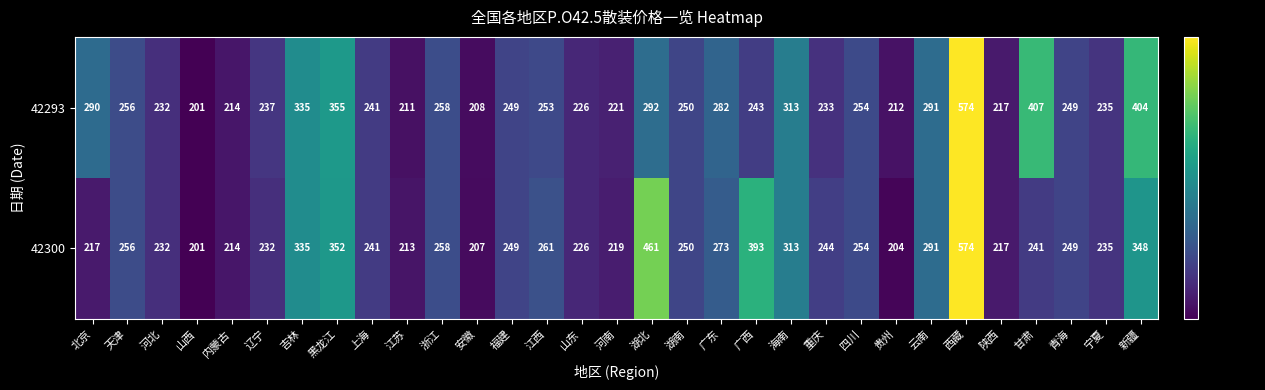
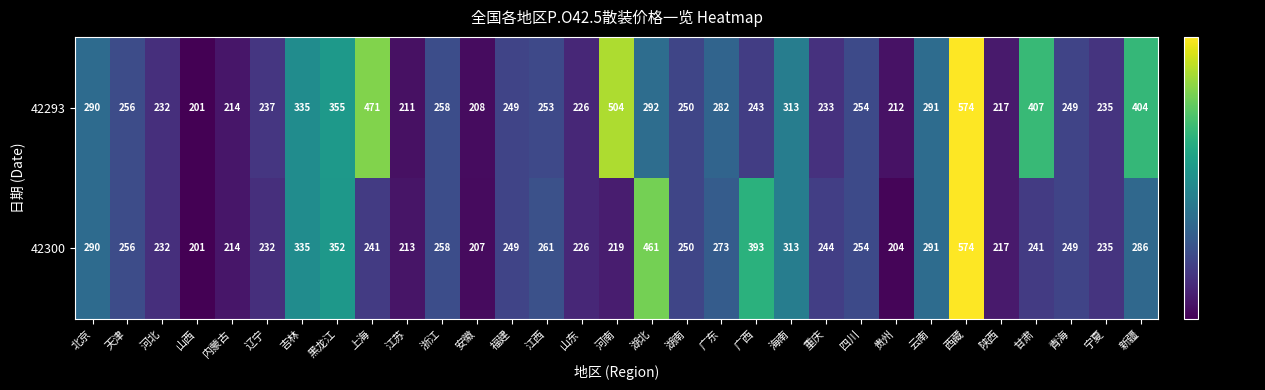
  {
    "42293": {
      "北京": 290,
      "天津": 256,
      "河北": 232,
      "山西": 201,
      "内蒙古": 214,
      "辽宁": 237,
      "吉林": 335,
      "黑龙江": 355,
-     "上海": 241,
+     "上海": 471,
      "江苏": 211,
      "浙江": 258,
      "安徽": 208,
      "福建": 249,
      "江西": 253,
      "山东": 226,
-     "河南": 221,
+     "河南": 504,
      "湖北": 292,
      "湖南": 250,
      "广东": 282,
      "广西": 243,
      "海南": 313,
      "重庆": 233,
      "四川": 254,
      "贵州": 212,
      "云南": 291,
      "西藏": 574,
      "陕西": 217,
      "甘肃": 407,
      "青海": 249,
      "宁夏": 235,
      "新疆": 404
    },
    "42300": {
-     "北京": 217,
+     "北京": 290,
      "天津": 256,
      "河北": 232,
      "山西": 201,
      "内蒙古": 214,
      "辽宁": 232,
      "吉林": 335,
      "黑龙江": 352,
      "上海": 241,
      "江苏": 213,
      "浙江": 258,
      "安徽": 207,
      "福建": 249,
      "江西": 261,
      "山东": 226,
      "河南": 219,
      "湖北": 461,
      "湖南": 250,
      "广东": 273,
      "广西": 393,
      "海南": 313,
      "重庆": 244,
      "四川": 254,
      "贵州": 204,
      "云南": 291,
      "西藏": 574,
      "陕西": 217,
      "甘肃": 241,
      "青海": 249,
      "宁夏": 235,
-     "新疆": 348
+     "新疆": 286
    }
  }
